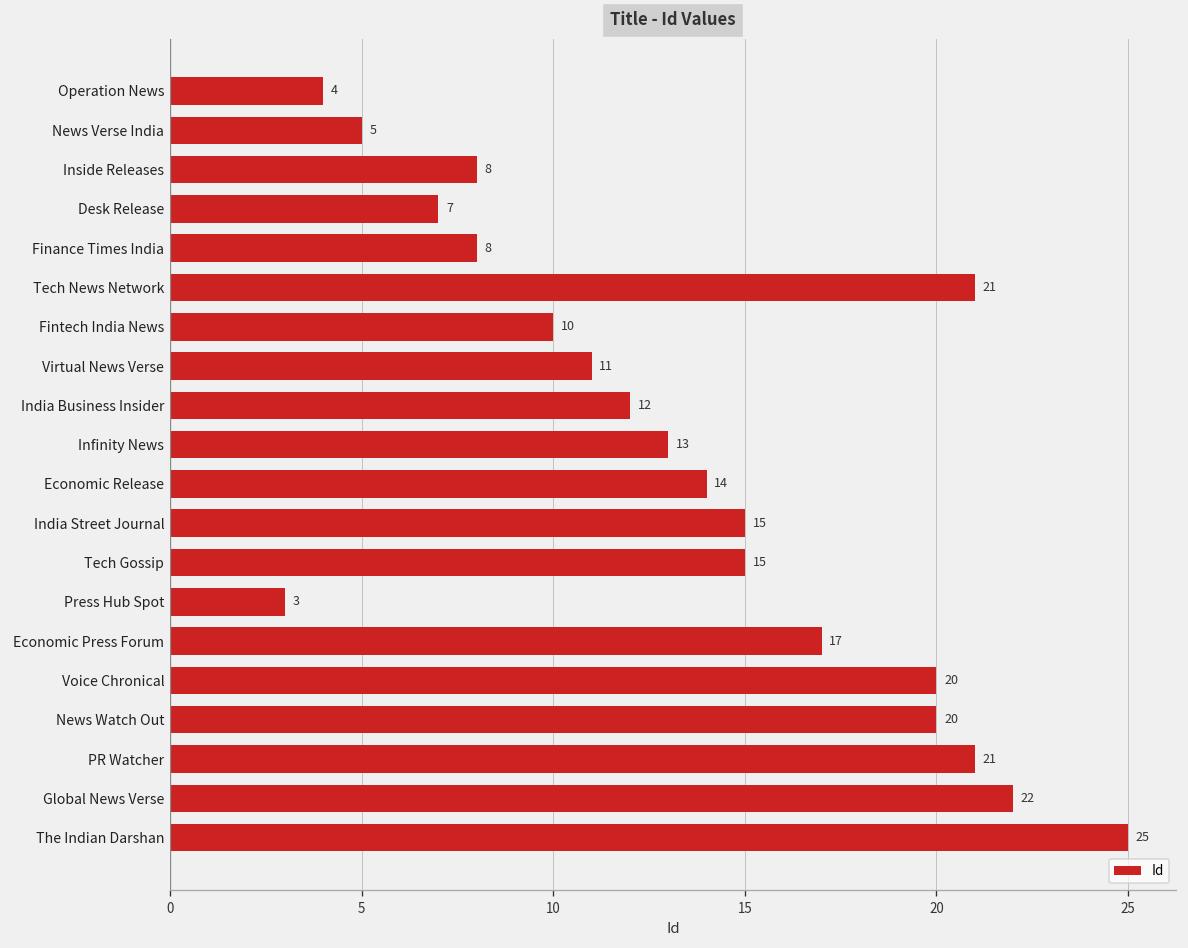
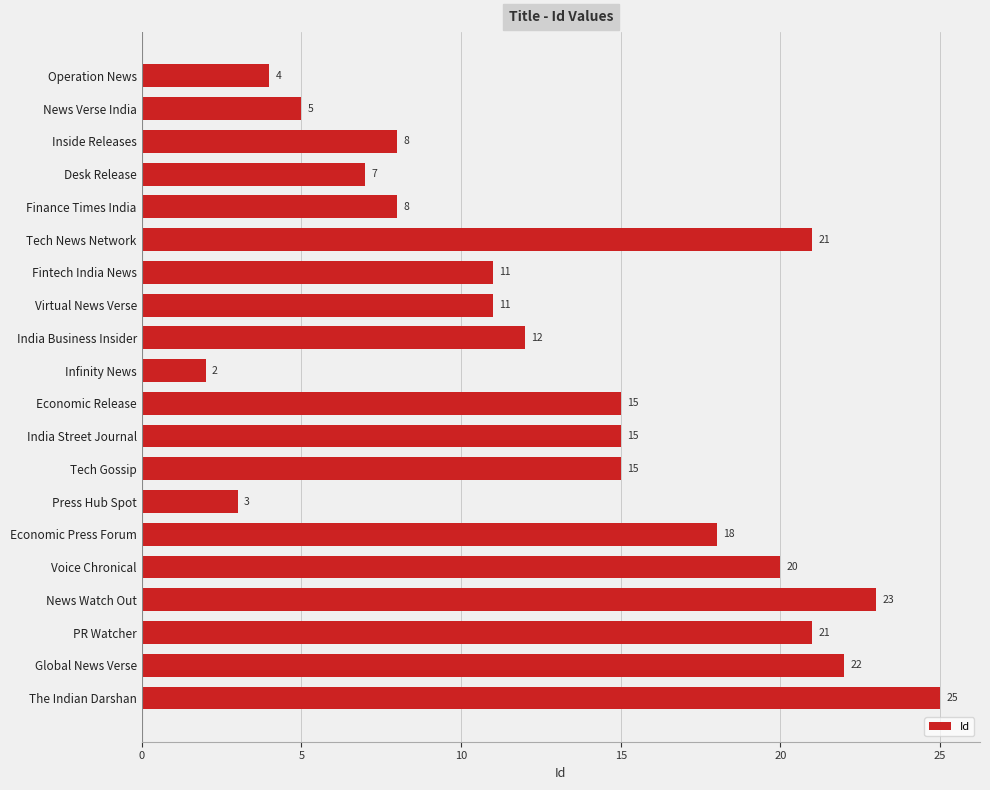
  {
    "Operation News": 4,
    "News Verse India": 5,
    "Inside Releases": 8,
    "Desk Release": 7,
    "Finance Times India": 8,
    "Tech News Network": 21,
-   "Fintech India News": 10,
+   "Fintech India News": 11,
    "Virtual News Verse": 11,
    "India Business Insider": 12,
-   "Infinity News": 13,
-   "Economic Release": 14,
+   "Infinity News": 2,
+   "Economic Release": 15,
    "India Street Journal": 15,
    "Tech Gossip": 15,
    "Press Hub Spot": 3,
-   "Economic Press Forum": 17,
+   "Economic Press Forum": 18,
    "Voice Chronical": 20,
-   "News Watch Out": 20,
+   "News Watch Out": 23,
    "PR Watcher": 21,
    "Global News Verse": 22,
    "The Indian Darshan": 25
  }
